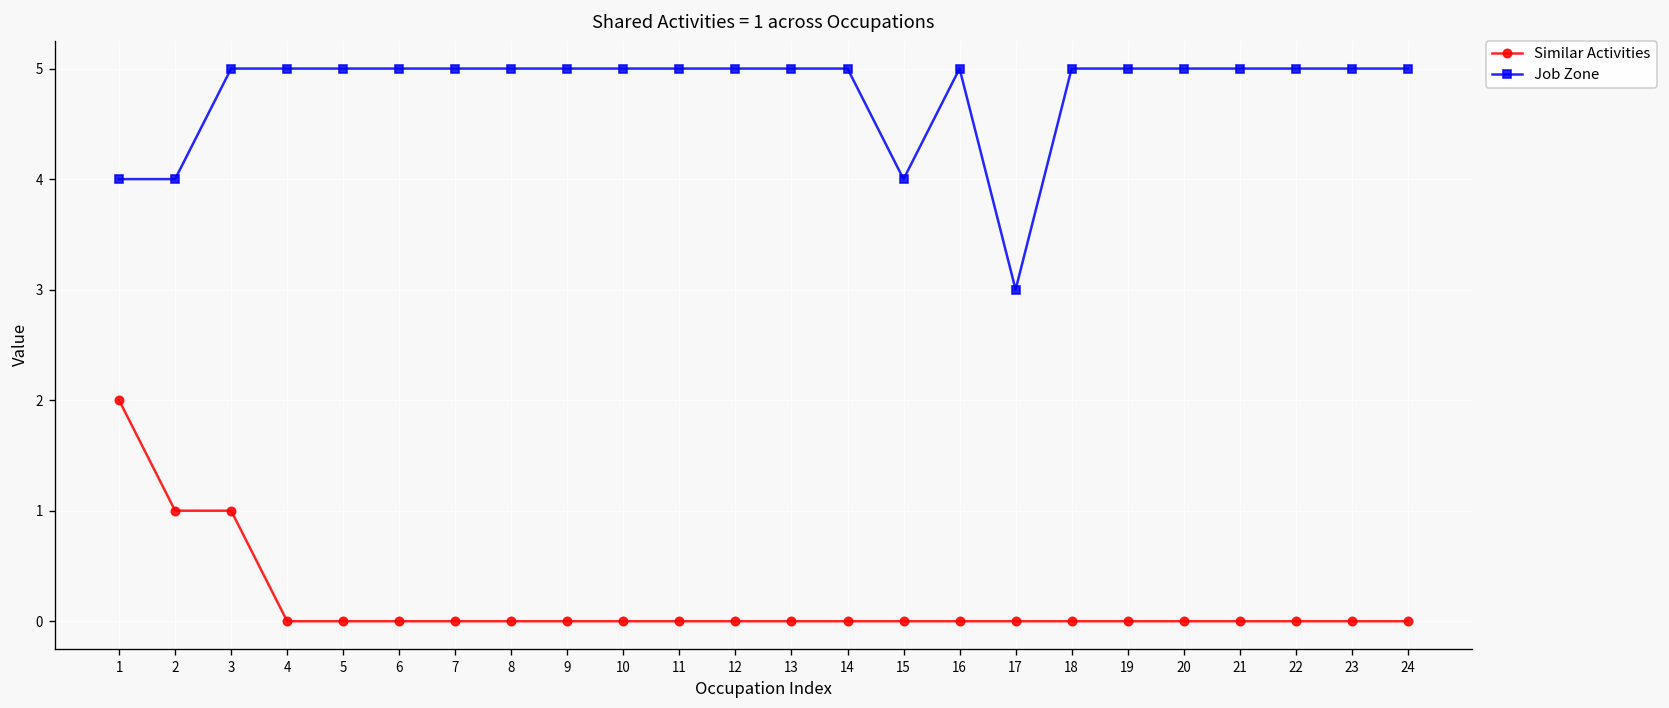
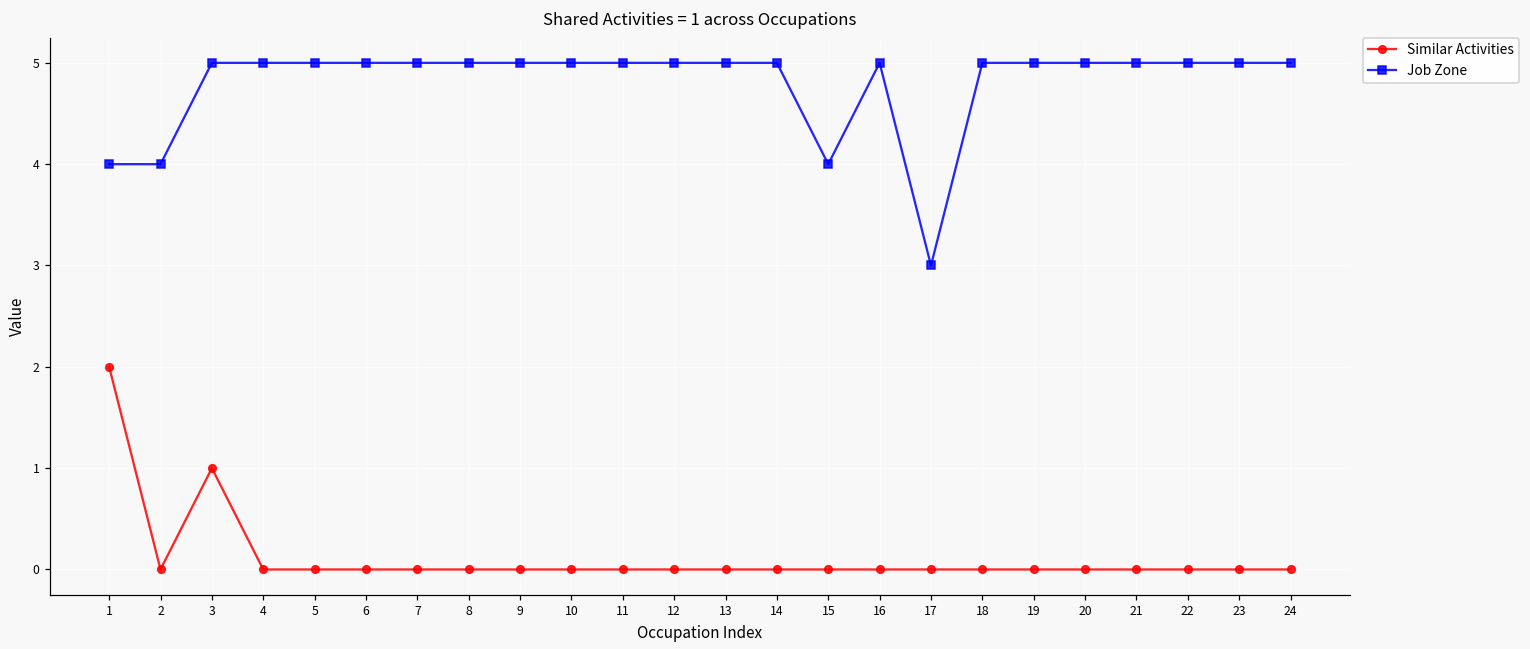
  {
    "Similar Activities": {
      "1": 2,
-     "2": 1,
+     "2": 0,
      "3": 1,
      "4": 0,
      "5": 0,
      "6": 0,
      "7": 0,
      "8": 0,
      "9": 0,
      "10": 0,
      "11": 0,
      "12": 0,
      "13": 0,
      "14": 0,
      "15": 0,
      "16": 0,
      "17": 0,
      "18": 0,
      "19": 0,
      "20": 0,
      "21": 0,
      "22": 0,
      "23": 0,
      "24": 0
    },
    "Job Zone": {
      "1": 4,
      "2": 4,
      "3": 5,
      "4": 5,
      "5": 5,
      "6": 5,
      "7": 5,
      "8": 5,
      "9": 5,
      "10": 5,
      "11": 5,
      "12": 5,
      "13": 5,
      "14": 5,
      "15": 4,
      "16": 5,
      "17": 3,
      "18": 5,
      "19": 5,
      "20": 5,
      "21": 5,
      "22": 5,
      "23": 5,
      "24": 5
    }
  }
